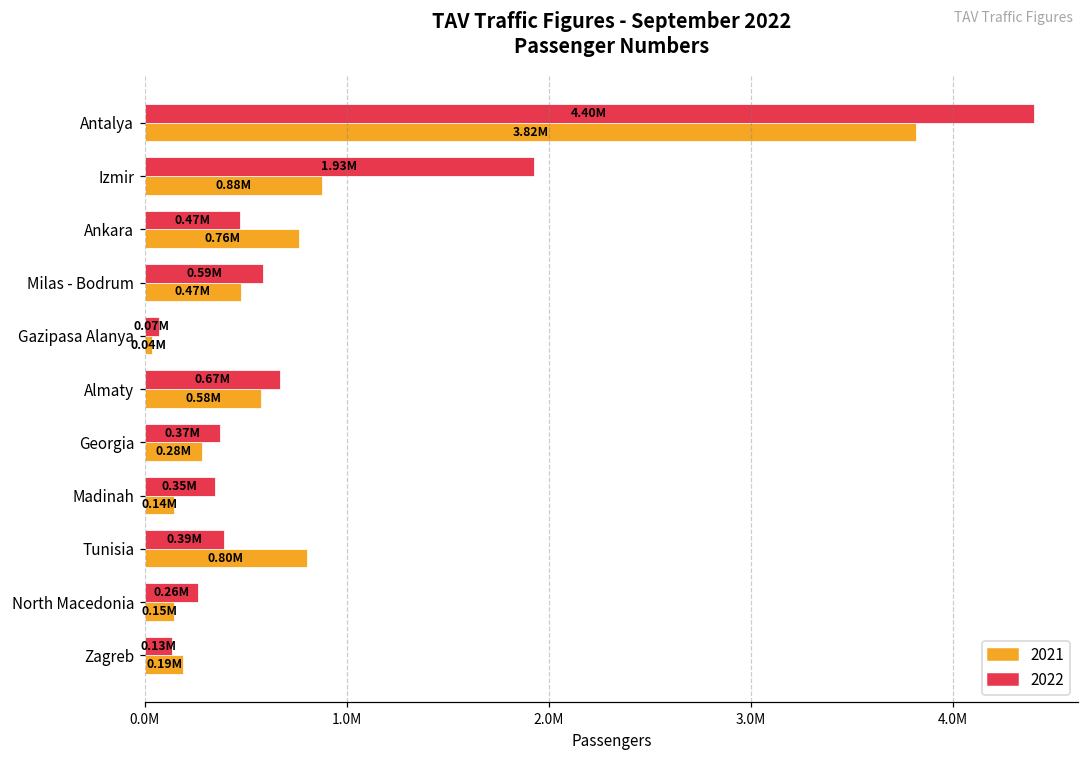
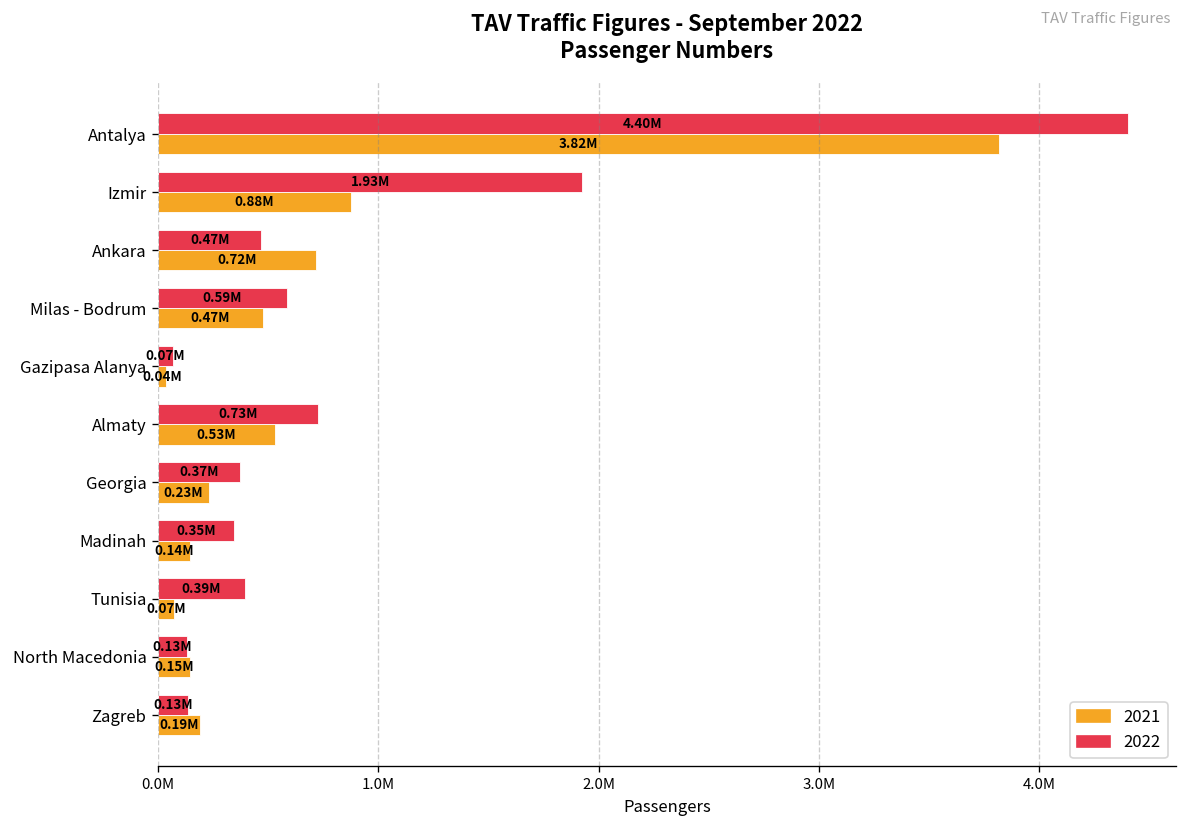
  {
    "2021": {
      "Antalya": "3.82M",
      "Izmir": "0.88M",
-     "Ankara": "0.76M",
+     "Ankara": "0.72M",
      "Milas - Bodrum": "0.47M",
      "Gazipasa Alanya": "0.04M",
-     "Almaty": "0.58M",
-     "Georgia": "0.28M",
+     "Almaty": "0.53M",
+     "Georgia": "0.23M",
      "Madinah": "0.14M",
-     "Tunisia": "0.80M",
+     "Tunisia": "0.07M",
      "North Macedonia": "0.15M",
      "Zagreb": "0.19M"
    },
    "2022": {
      "Antalya": "4.40M",
      "Izmir": "1.93M",
      "Ankara": "0.47M",
      "Milas - Bodrum": "0.59M",
      "Gazipasa Alanya": "0.07M",
-     "Almaty": "0.67M",
+     "Almaty": "0.73M",
      "Georgia": "0.37M",
      "Madinah": "0.35M",
      "Tunisia": "0.39M",
-     "North Macedonia": "0.26M",
+     "North Macedonia": "0.13M",
      "Zagreb": "0.13M"
    }
  }
